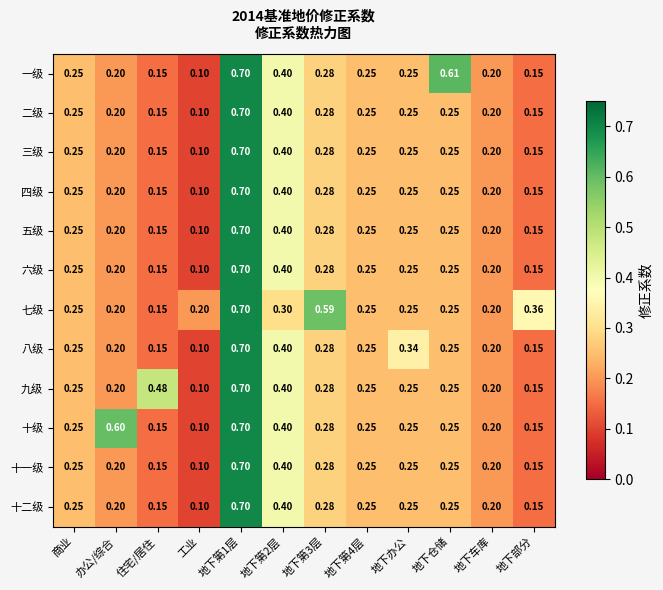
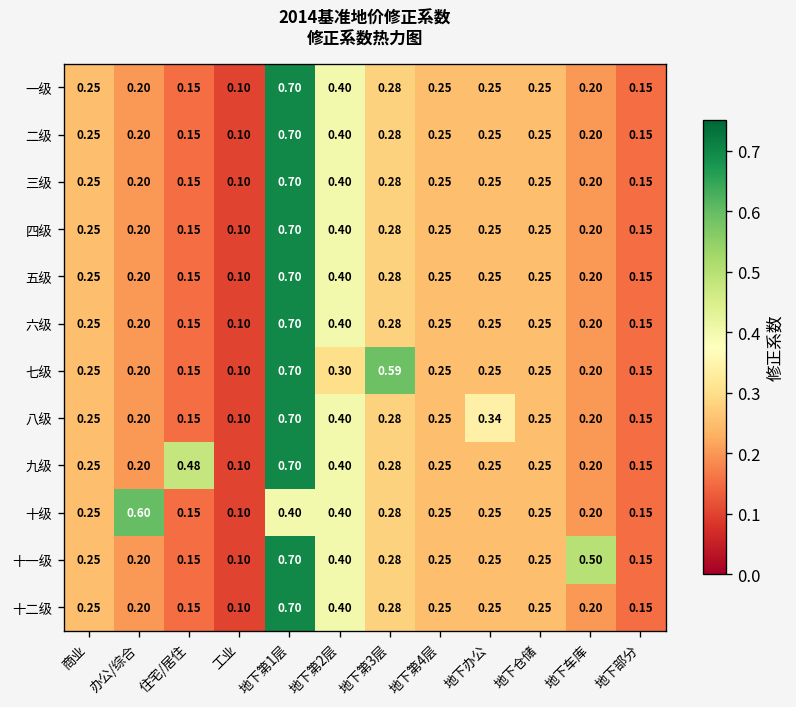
  {
    "一级": {
      "商业": 0.25,
      "办公/综合": 0.20,
      "住宅/居住": 0.15,
      "工业": 0.10,
      "地下第1层": 0.70,
      "地下第2层": 0.40,
      "地下第3层": 0.28,
      "地下第4层": 0.25,
      "地下办公": 0.25,
-     "地下仓储": 0.61,
+     "地下仓储": 0.25,
      "地下车库": 0.20,
      "地下部分": 0.15
    },
    "二级": {
      "商业": 0.25,
      "办公/综合": 0.20,
      "住宅/居住": 0.15,
      "工业": 0.10,
      "地下第1层": 0.70,
      "地下第2层": 0.40,
      "地下第3层": 0.28,
      "地下第4层": 0.25,
      "地下办公": 0.25,
      "地下仓储": 0.25,
      "地下车库": 0.20,
      "地下部分": 0.15
    },
    "三级": {
      "商业": 0.25,
      "办公/综合": 0.20,
      "住宅/居住": 0.15,
      "工业": 0.10,
      "地下第1层": 0.70,
      "地下第2层": 0.40,
      "地下第3层": 0.28,
      "地下第4层": 0.25,
      "地下办公": 0.25,
      "地下仓储": 0.25,
      "地下车库": 0.20,
      "地下部分": 0.15
    },
    "四级": {
      "商业": 0.25,
      "办公/综合": 0.20,
      "住宅/居住": 0.15,
      "工业": 0.10,
      "地下第1层": 0.70,
      "地下第2层": 0.40,
      "地下第3层": 0.28,
      "地下第4层": 0.25,
      "地下办公": 0.25,
      "地下仓储": 0.25,
      "地下车库": 0.20,
      "地下部分": 0.15
    },
    "五级": {
      "商业": 0.25,
      "办公/综合": 0.20,
      "住宅/居住": 0.15,
      "工业": 0.10,
      "地下第1层": 0.70,
      "地下第2层": 0.40,
      "地下第3层": 0.28,
      "地下第4层": 0.25,
      "地下办公": 0.25,
      "地下仓储": 0.25,
      "地下车库": 0.20,
      "地下部分": 0.15
    },
    "六级": {
      "商业": 0.25,
      "办公/综合": 0.20,
      "住宅/居住": 0.15,
      "工业": 0.10,
      "地下第1层": 0.70,
      "地下第2层": 0.40,
      "地下第3层": 0.28,
      "地下第4层": 0.25,
      "地下办公": 0.25,
      "地下仓储": 0.25,
      "地下车库": 0.20,
      "地下部分": 0.15
    },
    "七级": {
      "商业": 0.25,
      "办公/综合": 0.20,
      "住宅/居住": 0.15,
-     "工业": 0.20,
+     "工业": 0.10,
      "地下第1层": 0.70,
      "地下第2层": 0.30,
      "地下第3层": 0.59,
      "地下第4层": 0.25,
      "地下办公": 0.25,
      "地下仓储": 0.25,
      "地下车库": 0.20,
-     "地下部分": 0.36
+     "地下部分": 0.15
    },
    "八级": {
      "商业": 0.25,
      "办公/综合": 0.20,
      "住宅/居住": 0.15,
      "工业": 0.10,
      "地下第1层": 0.70,
      "地下第2层": 0.40,
      "地下第3层": 0.28,
      "地下第4层": 0.25,
      "地下办公": 0.34,
      "地下仓储": 0.25,
      "地下车库": 0.20,
      "地下部分": 0.15
    },
    "九级": {
      "商业": 0.25,
      "办公/综合": 0.20,
      "住宅/居住": 0.48,
      "工业": 0.10,
      "地下第1层": 0.70,
      "地下第2层": 0.40,
      "地下第3层": 0.28,
      "地下第4层": 0.25,
      "地下办公": 0.25,
      "地下仓储": 0.25,
      "地下车库": 0.20,
      "地下部分": 0.15
    },
    "十级": {
      "商业": 0.25,
      "办公/综合": 0.60,
      "住宅/居住": 0.15,
      "工业": 0.10,
-     "地下第1层": 0.70,
+     "地下第1层": 0.40,
      "地下第2层": 0.40,
      "地下第3层": 0.28,
      "地下第4层": 0.25,
      "地下办公": 0.25,
      "地下仓储": 0.25,
      "地下车库": 0.20,
      "地下部分": 0.15
    },
    "十一级": {
      "商业": 0.25,
      "办公/综合": 0.20,
      "住宅/居住": 0.15,
      "工业": 0.10,
      "地下第1层": 0.70,
      "地下第2层": 0.40,
      "地下第3层": 0.28,
      "地下第4层": 0.25,
      "地下办公": 0.25,
      "地下仓储": 0.25,
-     "地下车库": 0.20,
+     "地下车库": 0.50,
      "地下部分": 0.15
    },
    "十二级": {
      "商业": 0.25,
      "办公/综合": 0.20,
      "住宅/居住": 0.15,
      "工业": 0.10,
      "地下第1层": 0.70,
      "地下第2层": 0.40,
      "地下第3层": 0.28,
      "地下第4层": 0.25,
      "地下办公": 0.25,
      "地下仓储": 0.25,
      "地下车库": 0.20,
      "地下部分": 0.15
    }
  }
